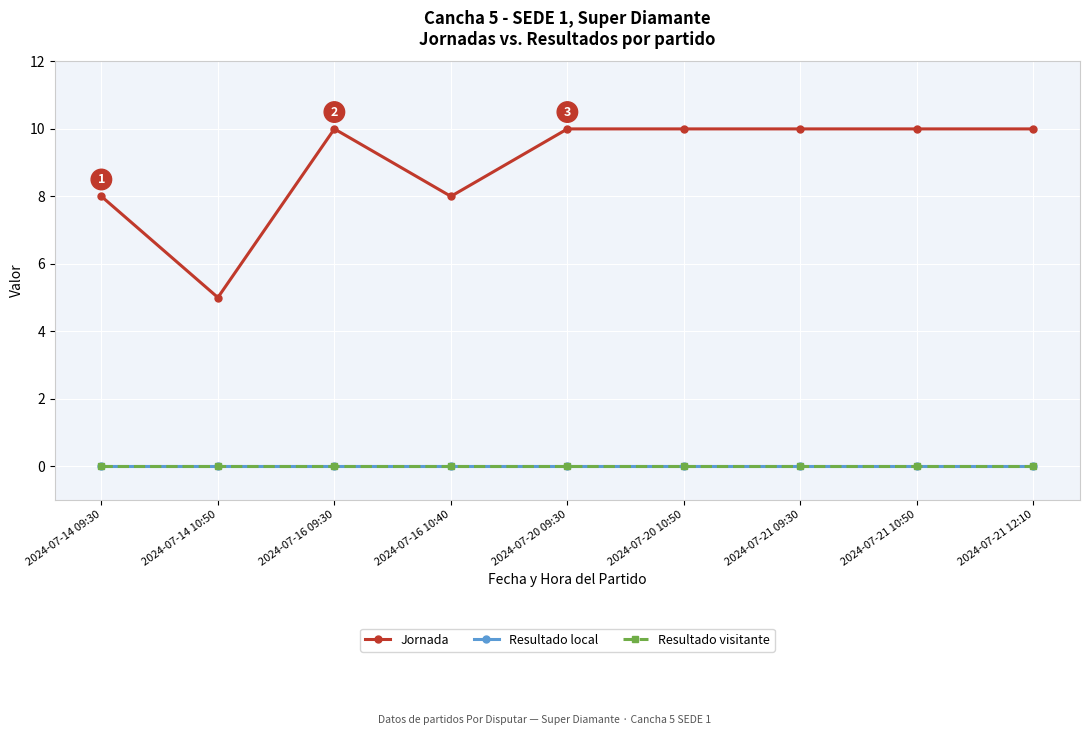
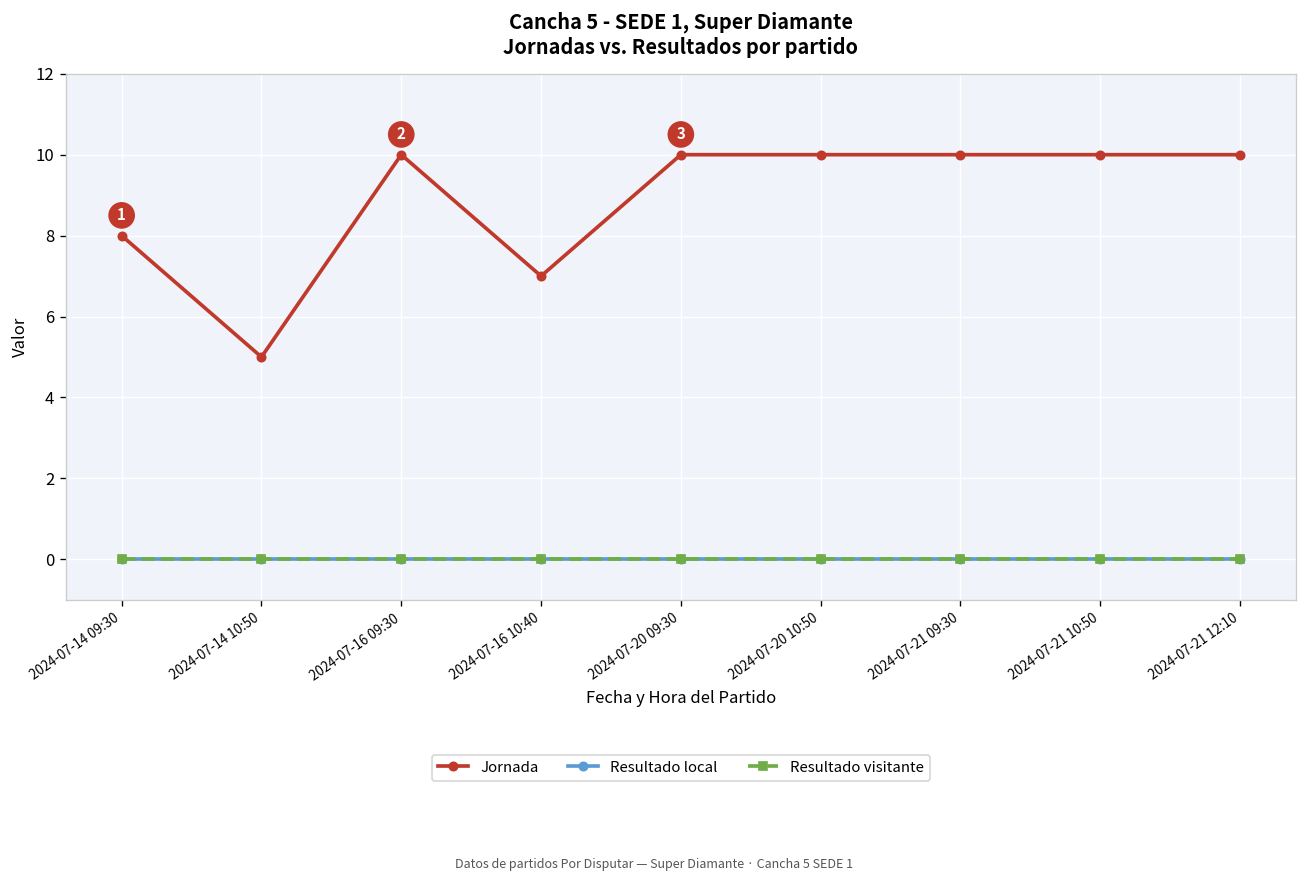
  {
    "Jornada": {
      "2024-07-14 10:50": 5,
-     "2024-07-16 10:40": 8,
+     "2024-07-16 10:40": 7,
      "2024-07-20 10:50": 10,
      "2024-07-21 09:30": 10,
      "2024-07-21 10:50": 10,
      "2024-07-21 12:10": 10
    },
    "Resultado visitante": {
      "2024-07-14 09:30": 0,
      "2024-07-14 10:50": 0,
      "2024-07-16 09:30": 0,
      "2024-07-16 10:40": 0,
      "2024-07-20 09:30": 0,
      "2024-07-20 10:50": 0,
      "2024-07-21 09:30": 0,
      "2024-07-21 10:50": 0,
      "2024-07-21 12:10": 0
    }
  }
